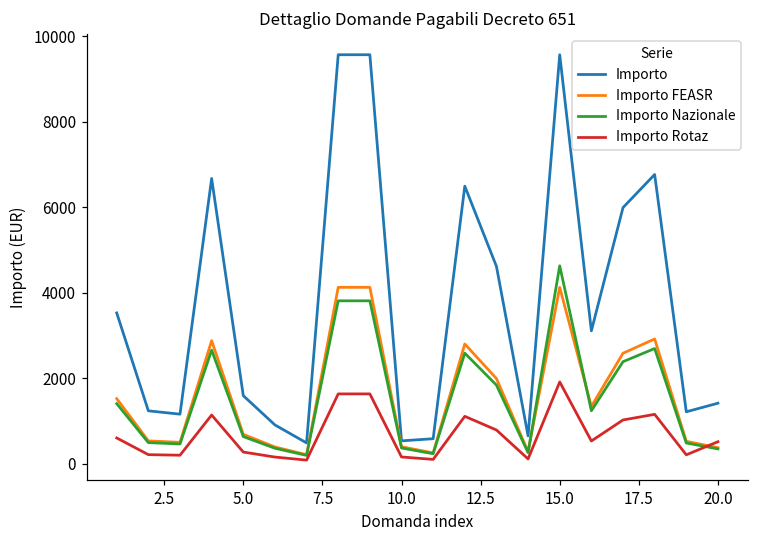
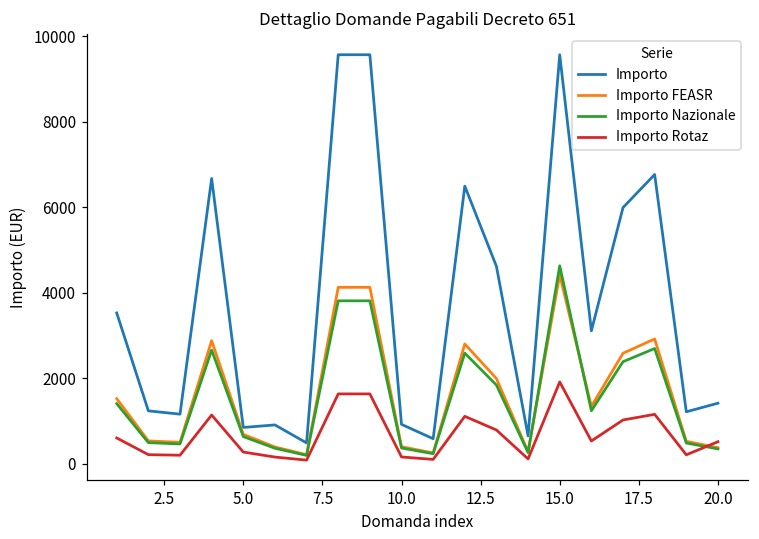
  {
    "Importo": {
-     "5.0": 1600,
-     "10.0": 500,
+     "5.0": 800,
+     "10.0": 900,
      "15.0": 9600,
      "20.0": 1400
    },
    "Importo FEASR": {
-     "15.0": 4100
+     "15.0": 4400
    },
    "Importo Nazionale": {
      "15.0": 4600
    },
    "Importo Rotaz": {
      "5.0": 300,
      "10.0": 200,
      "15.0": 1900,
      "20.0": 500
    }
  }
